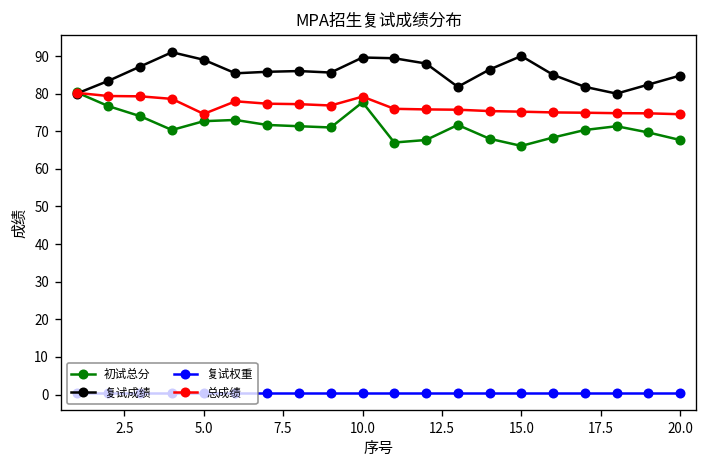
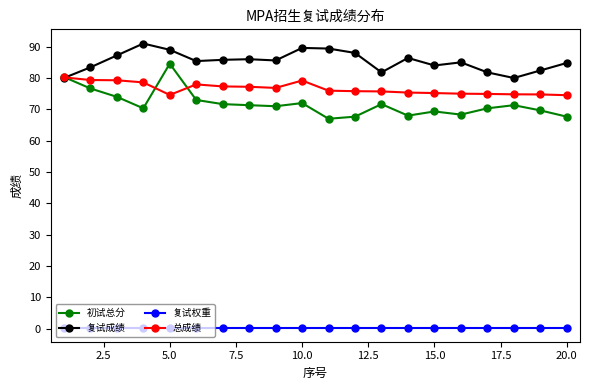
  {
    "初试总分": {
-     "5.0": 73,
-     "10.0": 78,
-     "15.0": 66,
+     "5.0": 85,
+     "10.0": 72,
+     "15.0": 69,
      "20.0": 68
    },
    "复试成绩": {
      "5.0": 89,
      "10.0": 90,
-     "15.0": 90,
+     "15.0": 84,
      "20.0": 85
    },
    "复试权重": {
      "10.0": 0,
      "15.0": 0,
      "20.0": 0
    },
    "总成绩": {
      "5.0": 75,
      "10.0": 79,
      "15.0": 75,
      "20.0": 75
    }
  }
